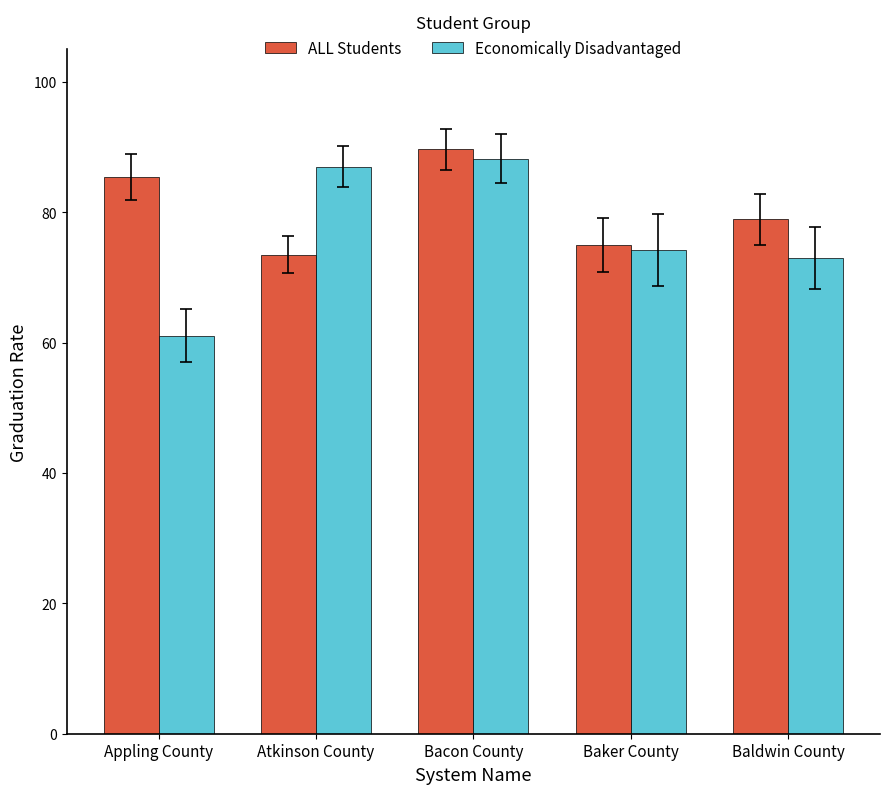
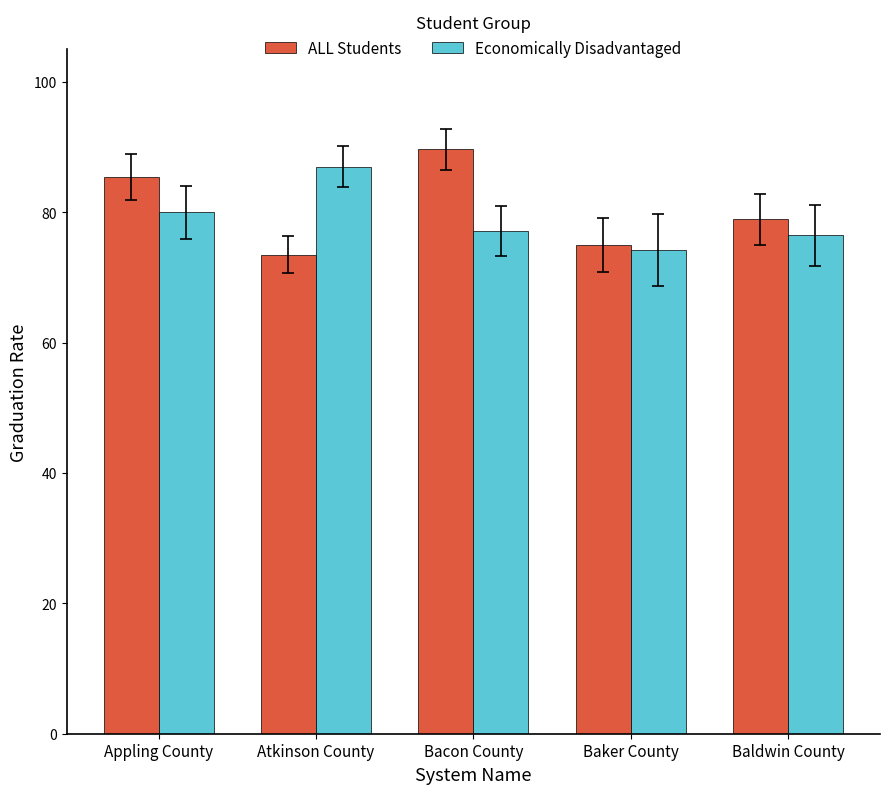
  {
    "ALL Students": {
      "Appling County": 85,
      "Atkinson County": 74,
      "Bacon County": 90,
      "Baker County": 75,
      "Baldwin County": 79
    },
    "Economically Disadvantaged": {
-     "Appling County": 61,
+     "Appling County": 80,
      "Atkinson County": 87,
-     "Bacon County": 88,
+     "Bacon County": 77,
      "Baker County": 74,
-     "Baldwin County": 73
+     "Baldwin County": 76
    }
  }
